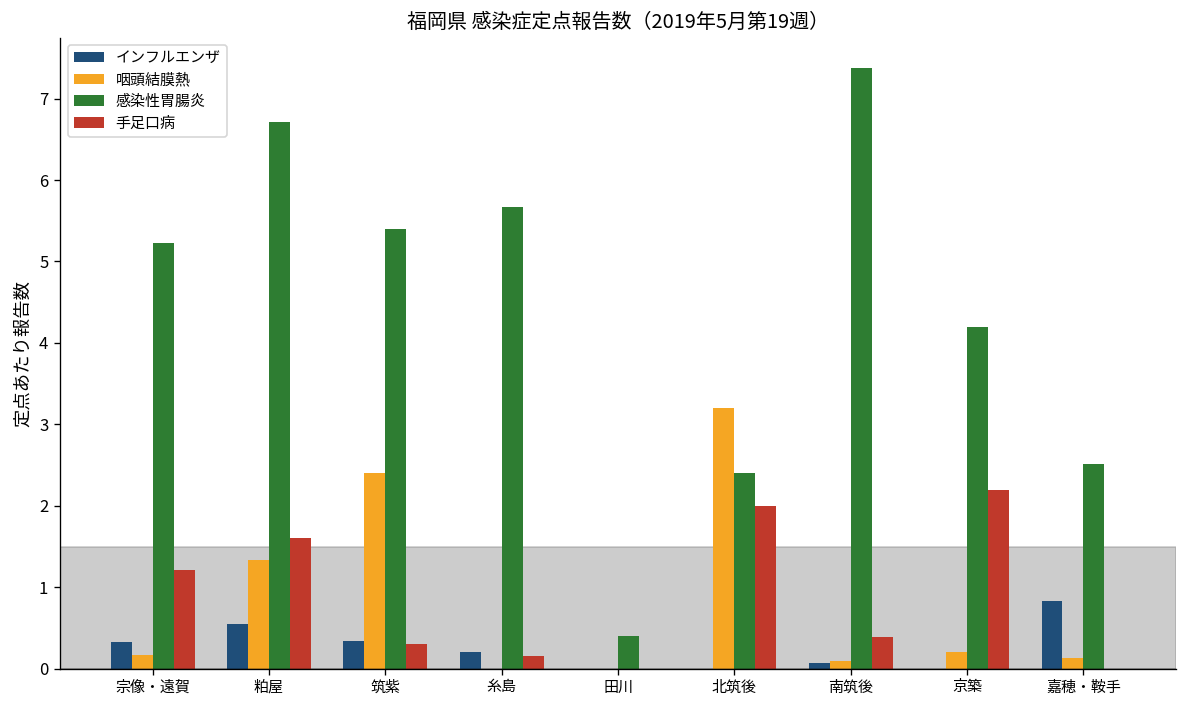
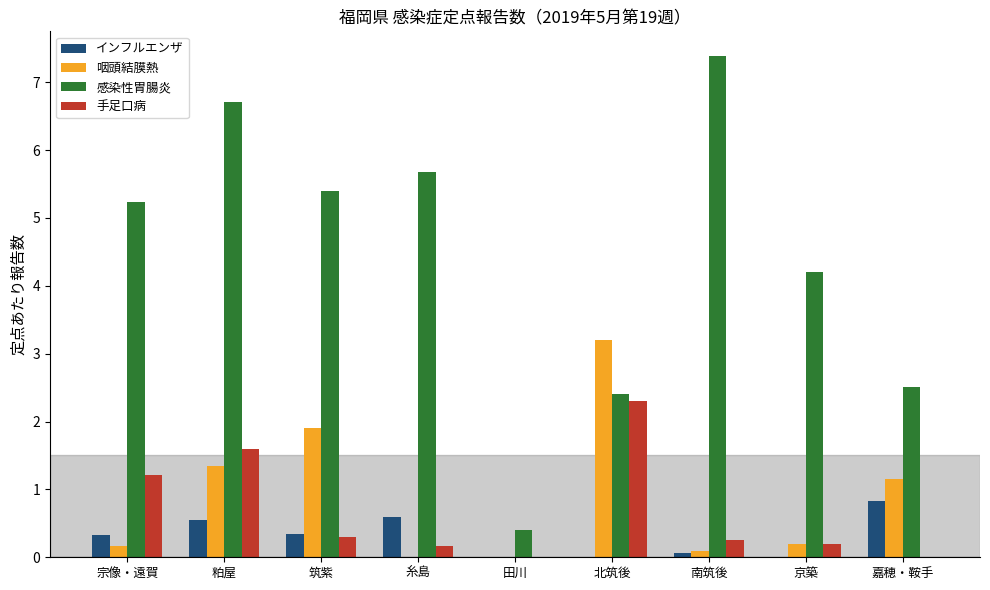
  {
    "インフルエンザ": {
      "宗像・遠賀": 0.3,
      "粕屋": 0.6,
      "筑紫": 0.3,
-     "糸島": 0.2,
+     "糸島": 0.6,
      "田川": 0.0,
      "北筑後": 0.0,
      "南筑後": 0.1,
      "京築": 0.0,
      "嘉穂・鞍手": 0.8
    },
    "咽頭結膜熱": {
      "宗像・遠賀": 0.2,
      "粕屋": 1.3,
-     "筑紫": 2.4,
+     "筑紫": 1.9,
      "糸島": 0.0,
      "田川": 0.0,
      "北筑後": 3.2,
      "南筑後": 0.1,
      "京築": 0.2,
-     "嘉穂・鞍手": 0.1
+     "嘉穂・鞍手": 1.2
    },
    "感染性胃腸炎": {
      "宗像・遠賀": 5.2,
      "粕屋": 6.7,
      "筑紫": 5.4,
      "糸島": 5.7,
      "田川": 0.4,
      "北筑後": 2.4,
      "南筑後": 7.4,
      "京築": 4.2,
      "嘉穂・鞍手": 2.5
    },
    "手足口病": {
      "宗像・遠賀": 1.2,
      "粕屋": 1.6,
      "筑紫": 0.3,
      "糸島": 0.2,
      "田川": 0.0,
-     "北筑後": 2.0,
-     "南筑後": 0.4,
-     "京築": 2.2,
+     "北筑後": 2.3,
+     "南筑後": 0.3,
+     "京築": 0.2,
      "嘉穂・鞍手": 0.0
    }
  }
